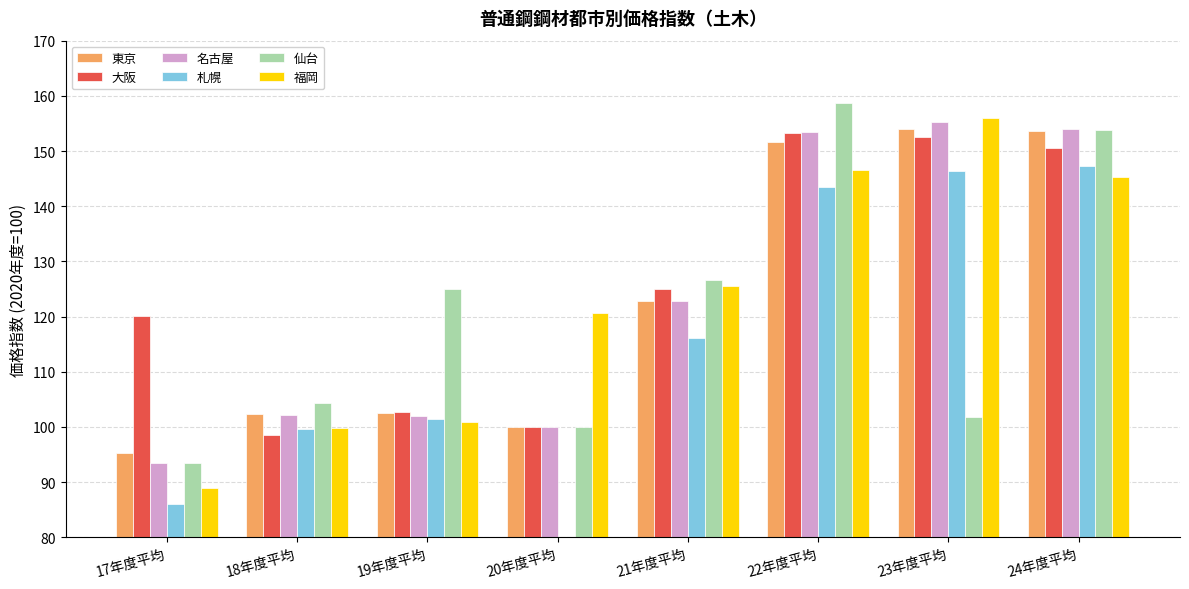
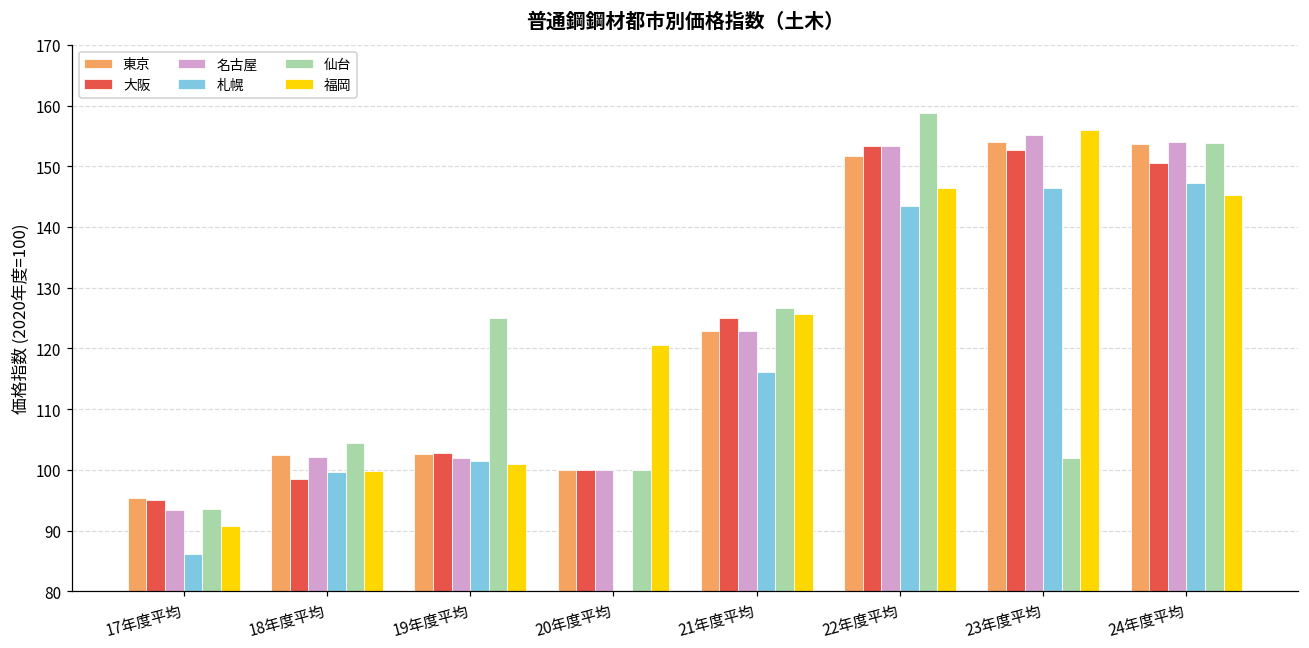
  {
    "東京": {
      "17年度平均": 95,
      "18年度平均": 102,
      "19年度平均": 103,
      "20年度平均": 100,
      "21年度平均": 123,
      "22年度平均": 152,
      "23年度平均": 154,
      "24年度平均": 154
    },
    "大阪": {
-     "17年度平均": 120,
+     "17年度平均": 95,
      "18年度平均": 99,
      "19年度平均": 103,
      "20年度平均": 100,
      "21年度平均": 125,
      "22年度平均": 153,
      "23年度平均": 153,
      "24年度平均": 151
    },
    "名古屋": {
      "17年度平均": 93,
      "18年度平均": 102,
      "19年度平均": 102,
      "20年度平均": 100,
      "21年度平均": 123,
      "22年度平均": 153,
      "23年度平均": 155,
      "24年度平均": 154
    },
    "札幌": {
      "17年度平均": 86,
      "18年度平均": 100,
      "19年度平均": 102,
      "20年度平均": 80,
      "21年度平均": 116,
      "22年度平均": 143,
      "23年度平均": 146,
      "24年度平均": 147
    },
    "仙台": {
      "17年度平均": 94,
      "18年度平均": 104,
      "19年度平均": 125,
      "20年度平均": 100,
      "21年度平均": 127,
      "22年度平均": 159,
      "23年度平均": 102,
      "24年度平均": 154
    },
    "福岡": {
-     "17年度平均": 89,
+     "17年度平均": 91,
      "18年度平均": 100,
      "19年度平均": 101,
      "20年度平均": 121,
      "21年度平均": 126,
      "22年度平均": 147,
      "23年度平均": 156,
      "24年度平均": 145
    }
  }
